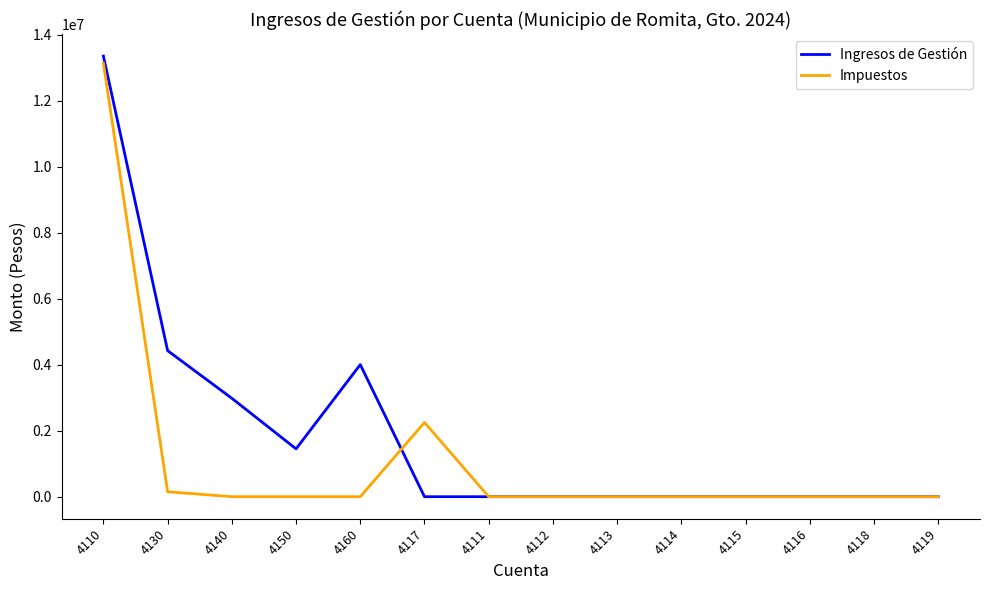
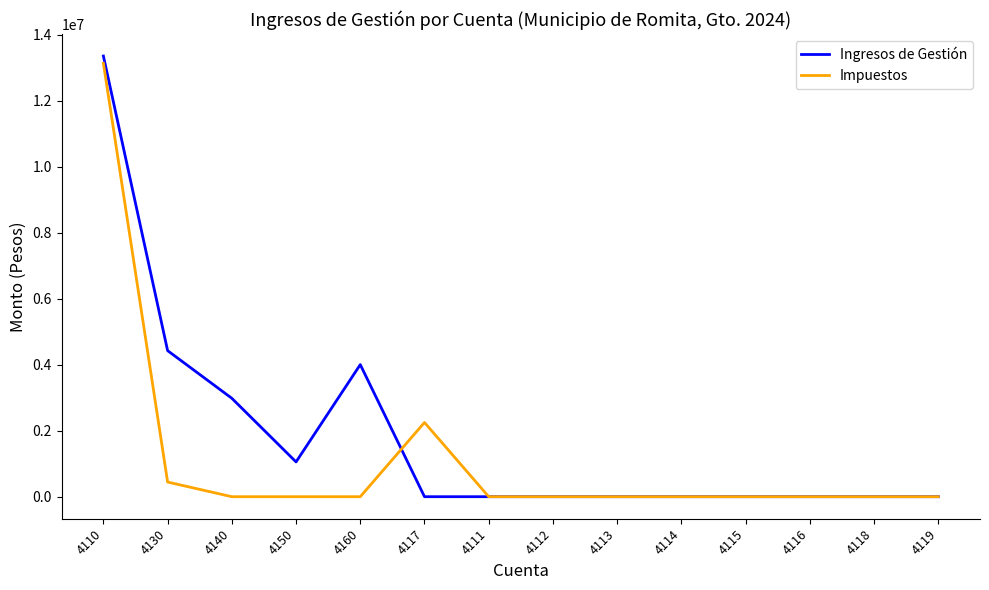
  {
    "Ingresos de Gestión": {
      "4110": 13400000,
      "4130": 4400000,
      "4140": 3000000,
-     "4150": 1500000,
+     "4150": 1100000,
      "4160": 4000000,
      "4117": 0
    },
    "Impuestos": {
      "4110": 13100000,
-     "4130": 200000,
+     "4130": 400000,
      "4140": 0,
      "4150": 0,
      "4160": 0,
      "4117": 2200000
    }
  }
